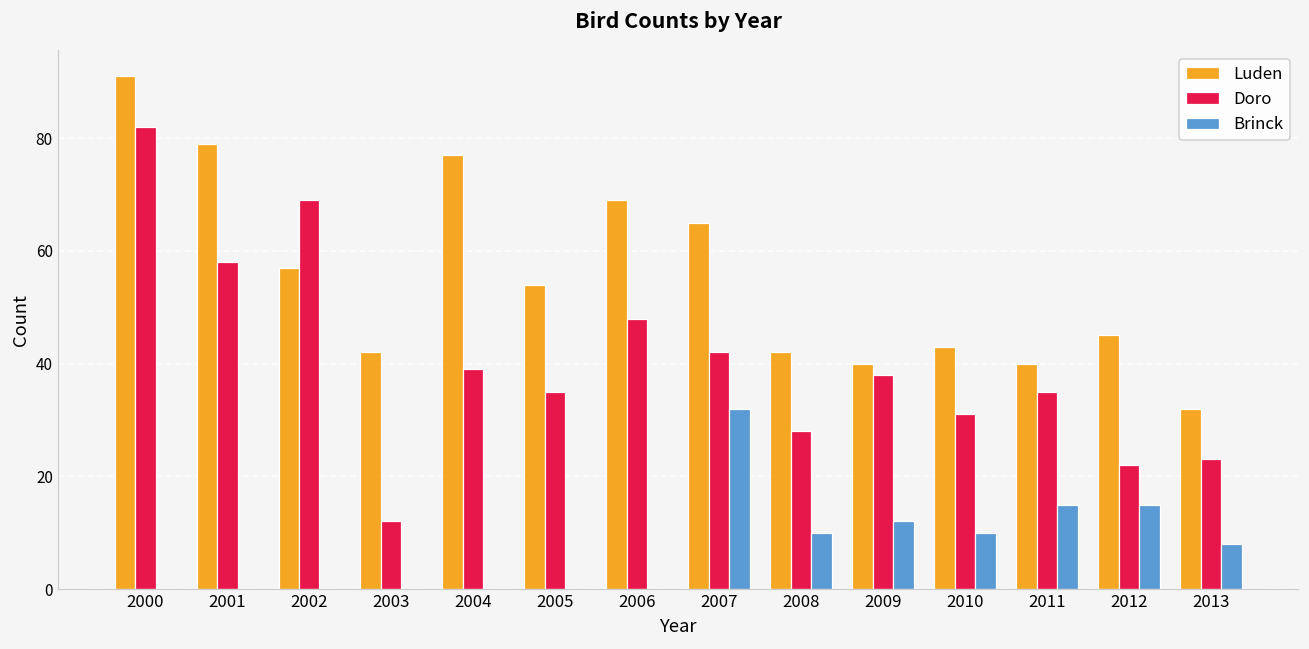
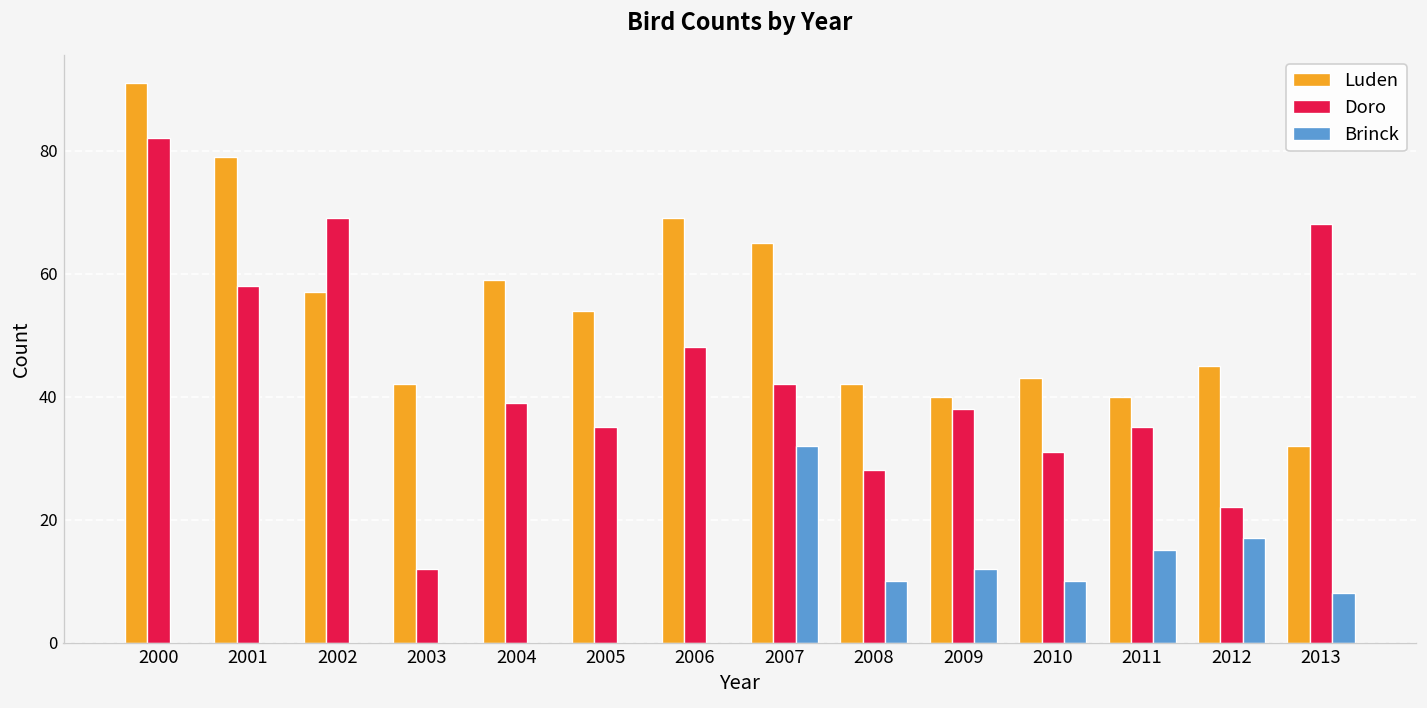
  {
    "Luden": {
      "2000": 91,
      "2001": 79,
      "2002": 57,
      "2003": 42,
-     "2004": 77,
+     "2004": 59,
      "2005": 54,
      "2006": 69,
      "2007": 65,
      "2008": 42,
      "2009": 40,
      "2010": 43,
      "2011": 40,
      "2012": 45,
      "2013": 32
    },
    "Doro": {
      "2000": 82,
      "2001": 58,
      "2002": 69,
      "2003": 12,
      "2004": 39,
      "2005": 35,
      "2006": 48,
      "2007": 42,
      "2008": 28,
      "2009": 38,
      "2010": 31,
      "2011": 35,
      "2012": 22,
-     "2013": 23
+     "2013": 68
    },
    "Brinck": {
      "2000": 0,
      "2001": 0,
      "2002": 0,
      "2003": 0,
      "2004": 0,
      "2005": 0,
      "2006": 0,
      "2007": 32,
      "2008": 10,
      "2009": 12,
      "2010": 10,
      "2011": 15,
-     "2012": 15,
+     "2012": 17,
      "2013": 8
    }
  }
